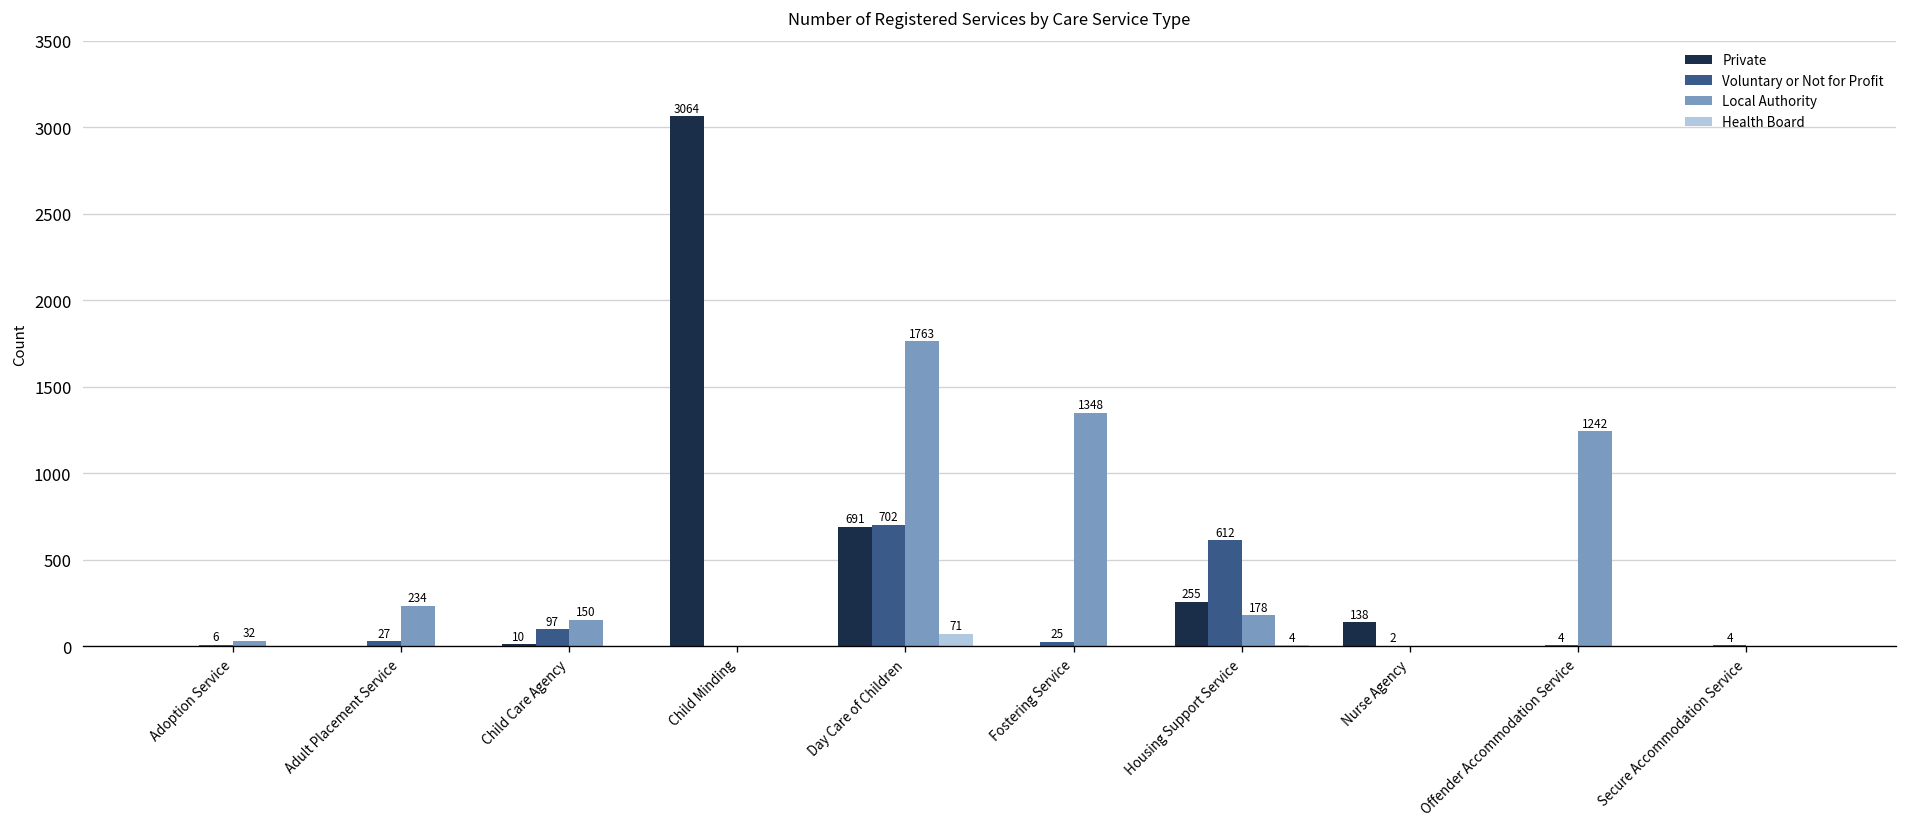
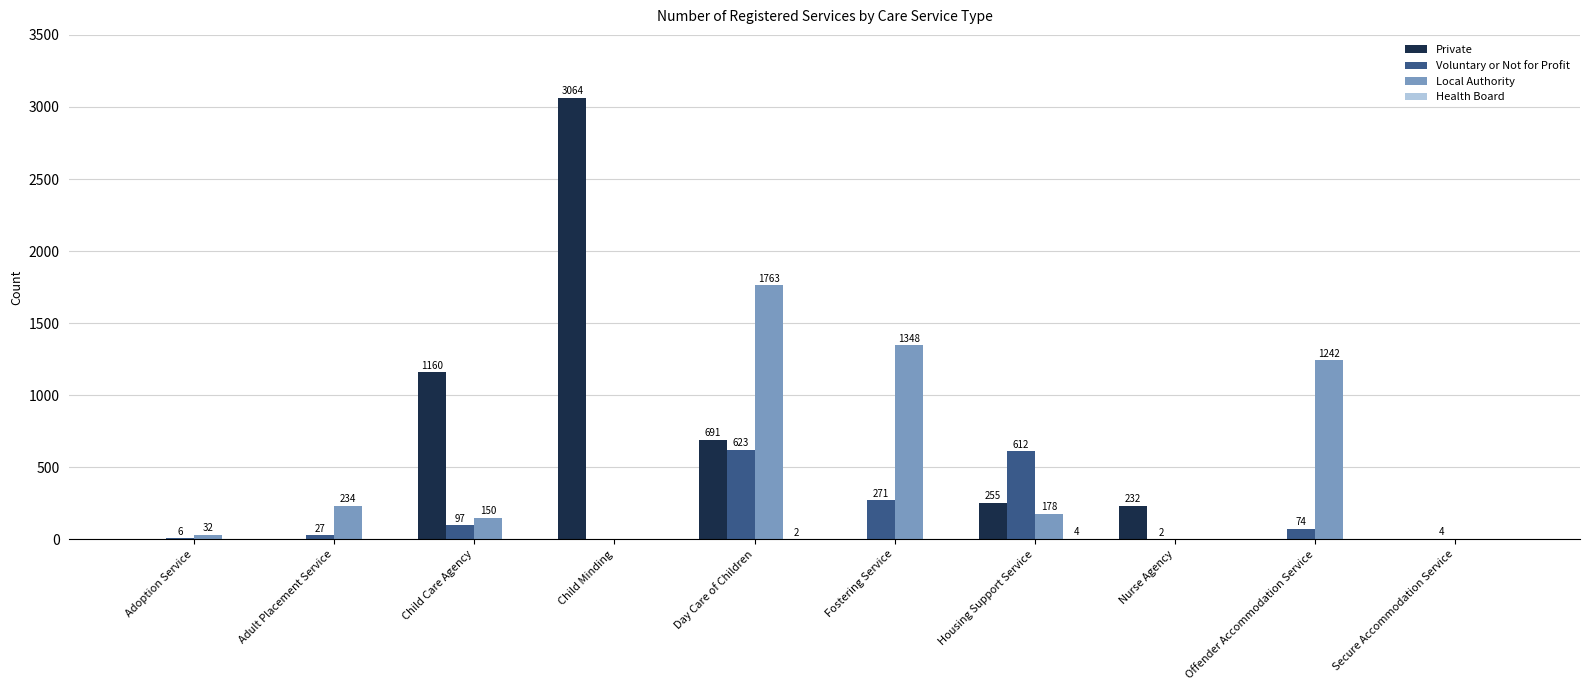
  {
    "Private": {
-     "Child Care Agency": 10,
+     "Child Care Agency": 1160,
      "Child Minding": 3064,
      "Day Care of Children": 691,
      "Housing Support Service": 255,
-     "Nurse Agency": 138
+     "Nurse Agency": 232
    },
    "Voluntary or Not for Profit": {
      "Adoption Service": 6,
      "Adult Placement Service": 27,
      "Child Care Agency": 97,
-     "Day Care of Children": 702,
-     "Fostering Service": 25,
+     "Day Care of Children": 623,
+     "Fostering Service": 271,
      "Housing Support Service": 612,
      "Nurse Agency": 2,
-     "Offender Accommodation Service": 4,
+     "Offender Accommodation Service": 74,
      "Secure Accommodation Service": 4
    },
    "Local Authority": {
      "Adoption Service": 32,
      "Adult Placement Service": 234,
      "Child Care Agency": 150,
      "Day Care of Children": 1763,
      "Fostering Service": 1348,
      "Housing Support Service": 178,
      "Offender Accommodation Service": 1242
    },
    "Health Board": {
-     "Day Care of Children": 71,
+     "Day Care of Children": 2,
      "Housing Support Service": 4
    }
  }
